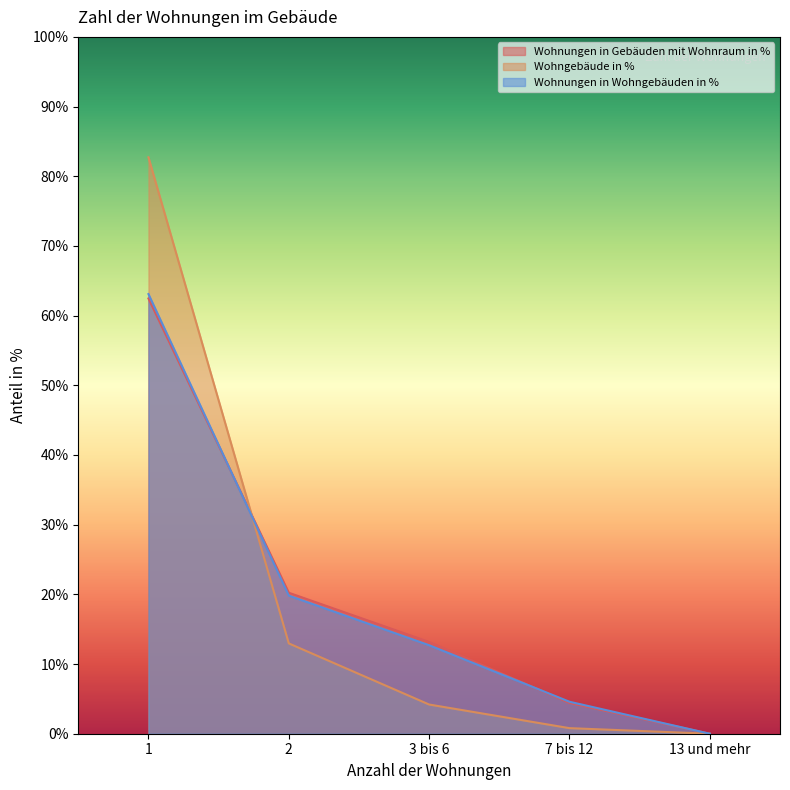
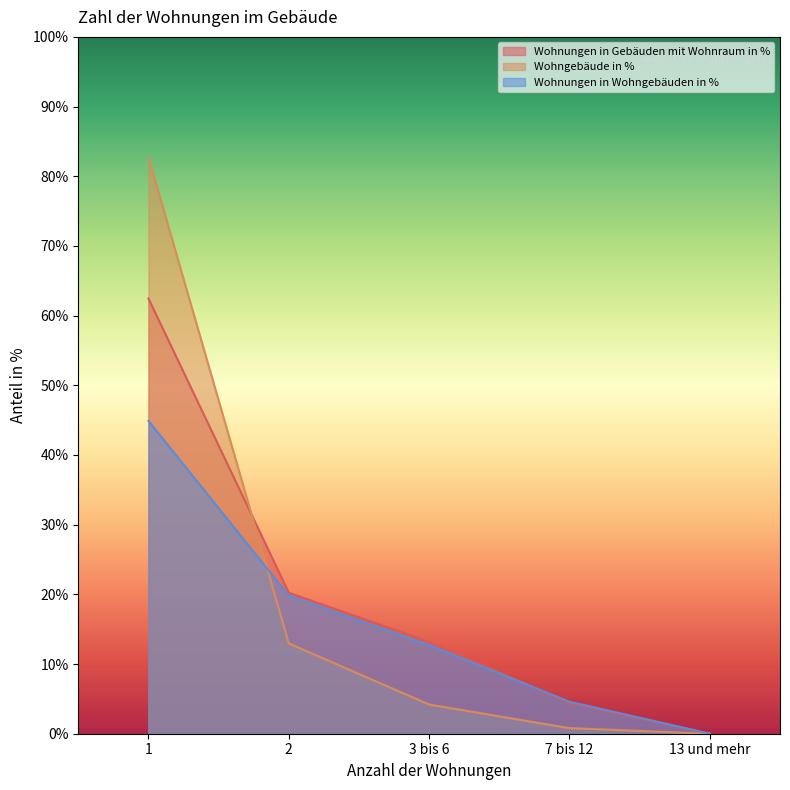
  {
    "Wohnungen in Wohngebäuden in %": {
-     "1": "63%",
+     "1": "45%",
      "2": "20%",
      "3 bis 6": "13%"
    }
  }
